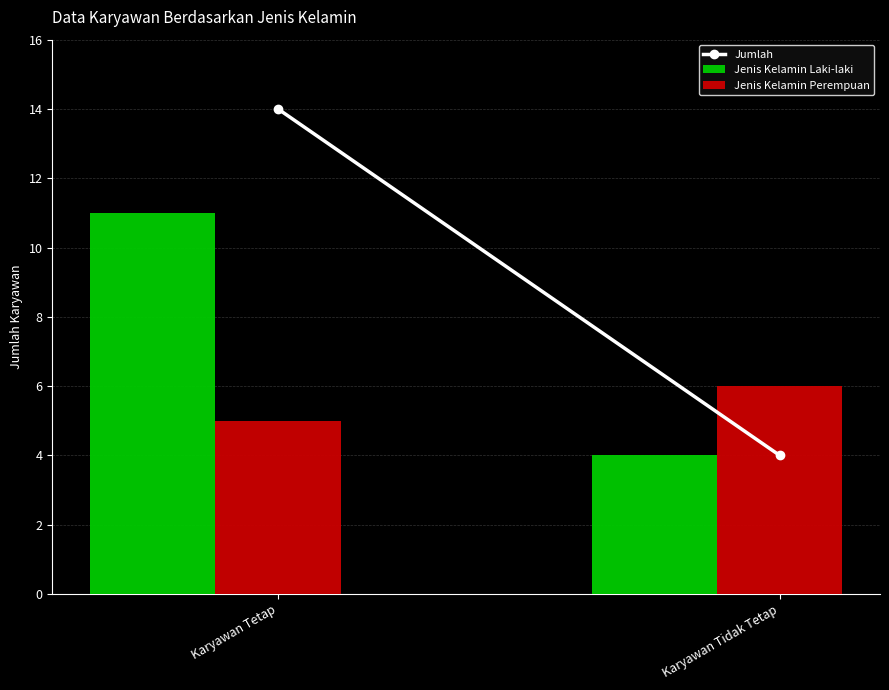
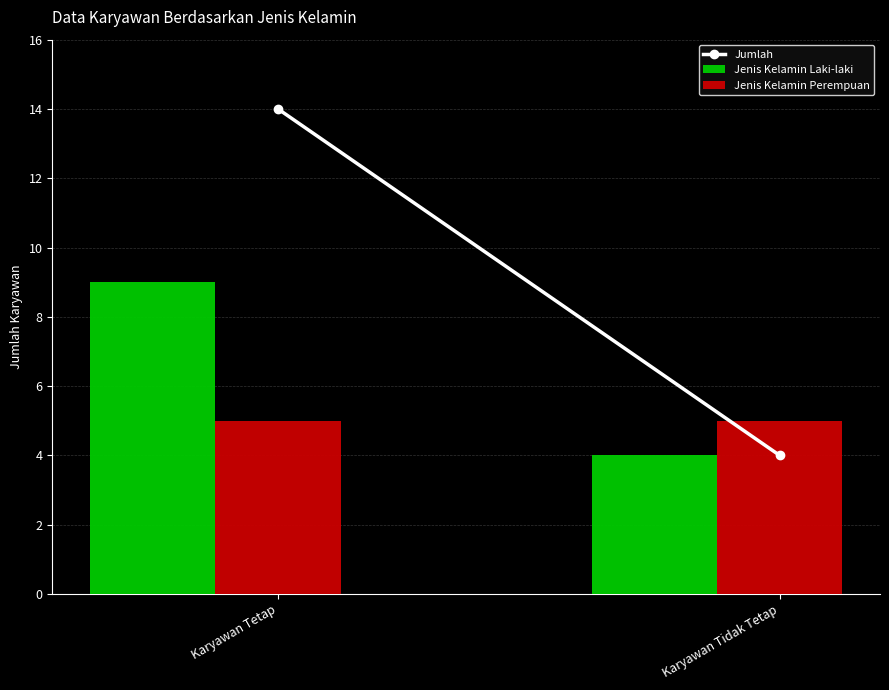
  {
    "Jenis Kelamin Laki-laki": {
-     "Karyawan Tetap": 11,
+     "Karyawan Tetap": 9,
      "Karyawan Tidak Tetap": 4
    },
    "Jumlah": {
      "Karyawan Tetap": 14,
      "Karyawan Tidak Tetap": 4
    },
    "Jenis Kelamin Perempuan": {
      "Karyawan Tetap": 5,
-     "Karyawan Tidak Tetap": 6
+     "Karyawan Tidak Tetap": 5
    }
  }
